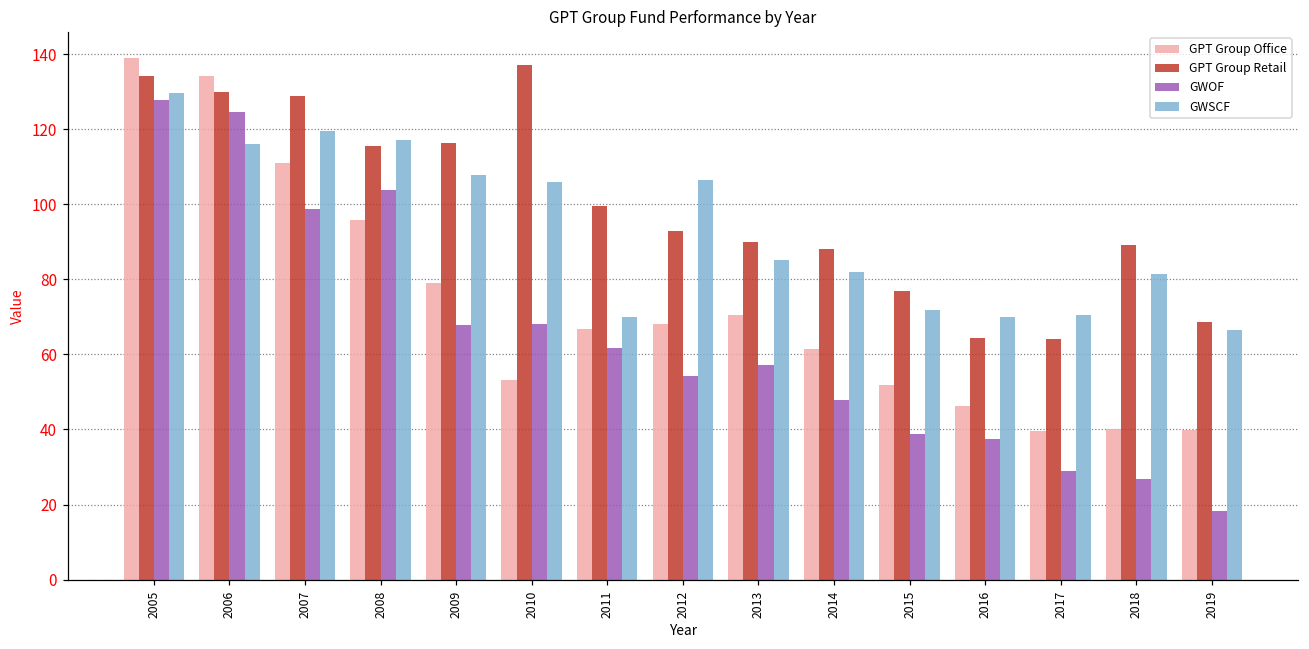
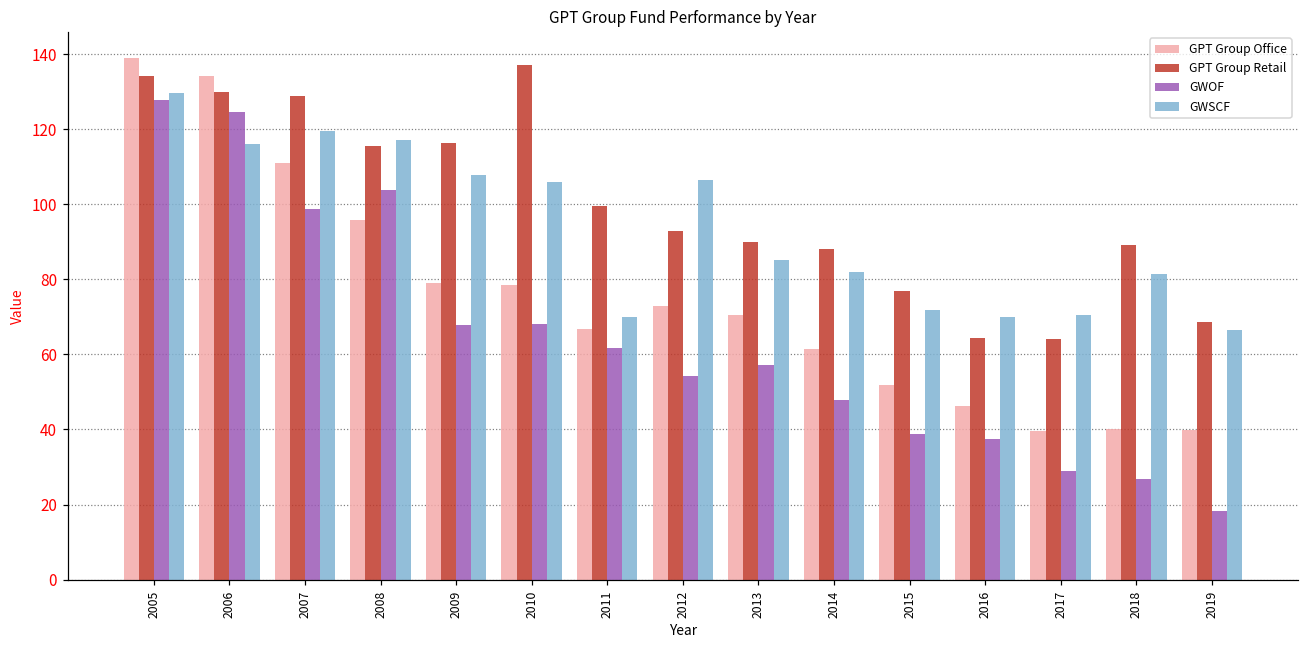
  {
    "GPT Group Office": {
      "2005": 139,
      "2006": 134,
      "2007": 111,
      "2008": 96,
      "2009": 79,
-     "2010": 53,
+     "2010": 79,
      "2011": 67,
-     "2012": 68,
+     "2012": 73,
      "2013": 71,
      "2014": 61,
      "2015": 52,
      "2016": 46,
      "2017": 39,
      "2018": 40,
      "2019": 40
    },
    "GPT Group Retail": {
      "2005": 134,
      "2006": 130,
      "2007": 129,
      "2008": 116,
      "2009": 116,
      "2010": 137,
      "2011": 99,
      "2012": 93,
      "2013": 90,
      "2014": 88,
      "2015": 77,
      "2016": 64,
      "2017": 64,
      "2018": 89,
      "2019": 69
    },
    "GWOF": {
      "2005": 128,
      "2006": 125,
      "2007": 99,
      "2008": 104,
      "2009": 68,
      "2010": 68,
      "2011": 62,
      "2012": 54,
      "2013": 57,
      "2014": 48,
      "2015": 39,
      "2016": 38,
      "2017": 29,
      "2018": 27,
      "2019": 18
    },
    "GWSCF": {
      "2005": 130,
      "2006": 116,
      "2007": 120,
      "2008": 117,
      "2009": 108,
      "2010": 106,
      "2011": 70,
      "2012": 107,
      "2013": 85,
      "2014": 82,
      "2015": 72,
      "2016": 70,
      "2017": 71,
      "2018": 81,
      "2019": 67
    }
  }
